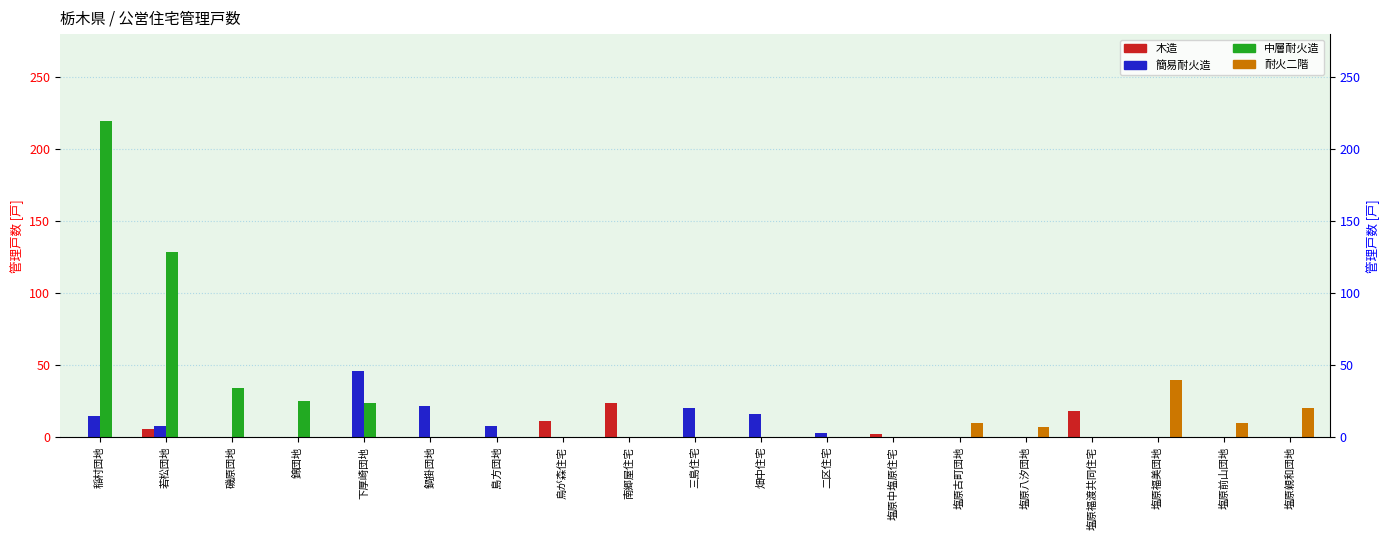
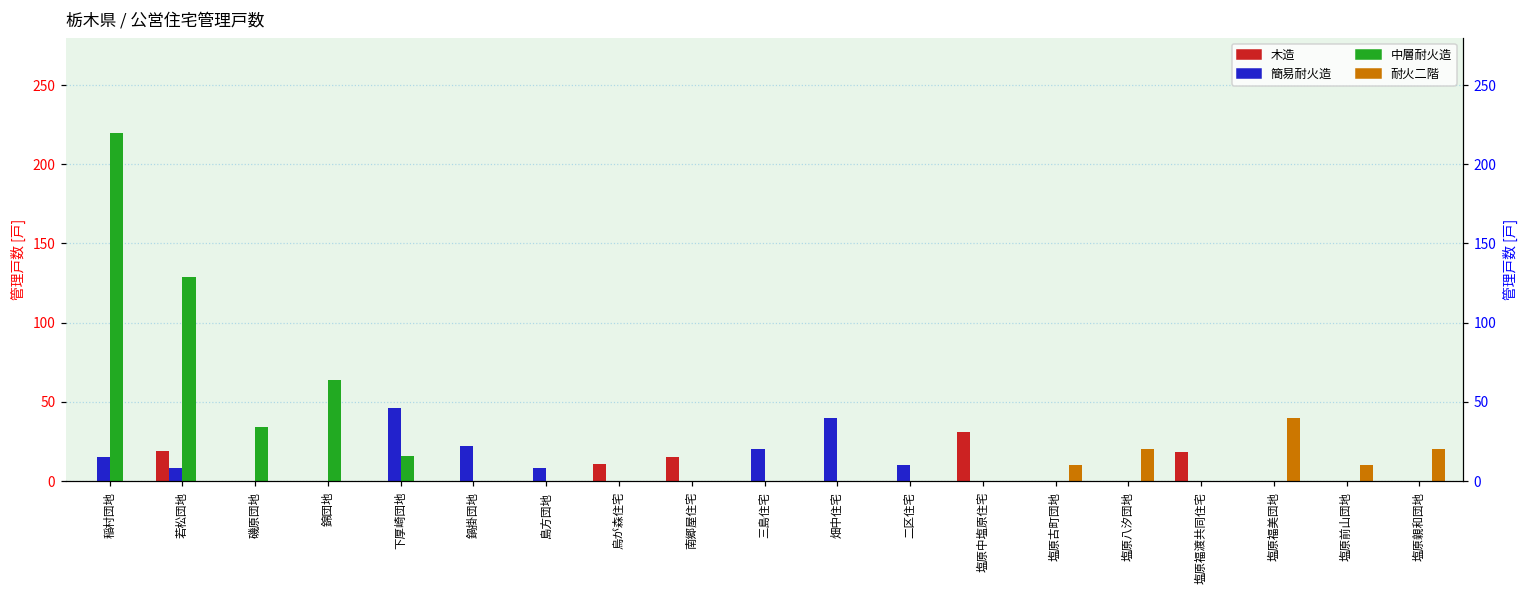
  {
    "木造": {
      "稲村団地": 0,
-     "若松団地": 6,
+     "若松団地": 19,
      "磯原団地": 0,
      "錦団地": 0,
      "下厚崎団地": 0,
      "鍋掛団地": 0,
      "島方団地": 0,
      "烏が森住宅": 11,
-     "南郷屋住宅": 24,
+     "南郷屋住宅": 15,
      "三島住宅": 0,
      "畑中住宅": 0,
      "二区住宅": 0,
-     "塩原中塩原住宅": 2,
+     "塩原中塩原住宅": 31,
      "塩原古町団地": 0,
      "塩原八汐団地": 0,
      "塩原福渡共同住宅": 18,
      "塩原福美団地": 0,
      "塩原前山団地": 0,
      "塩原親和団地": 0
    },
    "簡易耐火造": {
      "稲村団地": 15,
      "若松団地": 8,
      "磯原団地": 0,
      "錦団地": 0,
      "下厚崎団地": 46,
      "鍋掛団地": 22,
      "島方団地": 8,
      "烏が森住宅": 0,
      "南郷屋住宅": 0,
      "三島住宅": 20,
-     "畑中住宅": 16,
-     "二区住宅": 3,
+     "畑中住宅": 40,
+     "二区住宅": 10,
      "塩原中塩原住宅": 0,
      "塩原古町団地": 0,
      "塩原八汐団地": 0,
      "塩原福渡共同住宅": 0,
      "塩原福美団地": 0,
      "塩原前山団地": 0,
      "塩原親和団地": 0
    },
    "中層耐火造": {
      "稲村団地": 220,
      "若松団地": 129,
      "磯原団地": 34,
-     "錦団地": 25,
-     "下厚崎団地": 24,
+     "錦団地": 64,
+     "下厚崎団地": 16,
      "鍋掛団地": 0,
      "島方団地": 0,
      "烏が森住宅": 0,
      "南郷屋住宅": 0,
      "三島住宅": 0,
      "畑中住宅": 0,
      "二区住宅": 0,
      "塩原中塩原住宅": 0,
      "塩原古町団地": 0,
      "塩原八汐団地": 0,
      "塩原福渡共同住宅": 0,
      "塩原福美団地": 0,
      "塩原前山団地": 0,
      "塩原親和団地": 0
    },
    "耐火二階": {
      "稲村団地": 0,
      "若松団地": 0,
      "磯原団地": 0,
      "錦団地": 0,
      "下厚崎団地": 0,
      "鍋掛団地": 0,
      "島方団地": 0,
      "烏が森住宅": 0,
      "南郷屋住宅": 0,
      "三島住宅": 0,
      "畑中住宅": 0,
      "二区住宅": 0,
      "塩原中塩原住宅": 0,
      "塩原古町団地": 10,
-     "塩原八汐団地": 7,
+     "塩原八汐団地": 20,
      "塩原福渡共同住宅": 0,
      "塩原福美団地": 40,
      "塩原前山団地": 10,
      "塩原親和団地": 20
    }
  }
